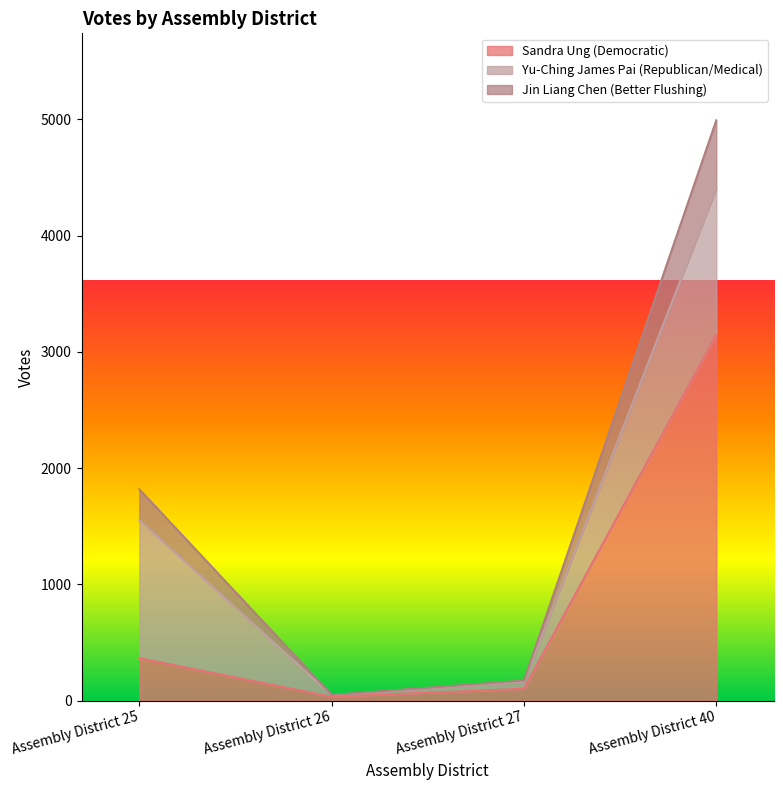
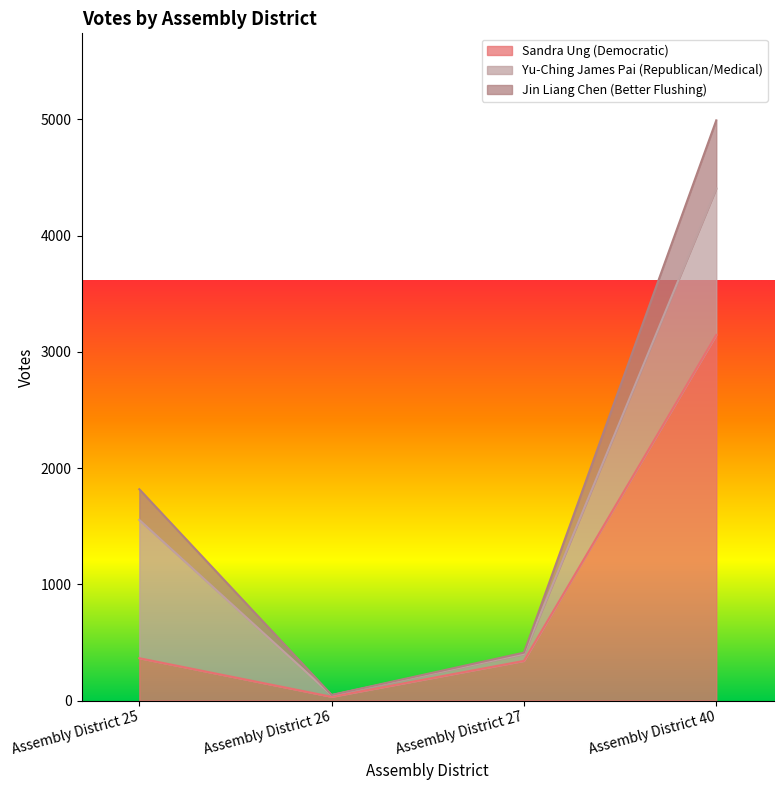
  {
    "Sandra Ung (Democratic)": {
      "Assembly District 25": 360,
-     "Assembly District 27": 100,
+     "Assembly District 27": 340,
      "Assembly District 40": 3150
    }
  }
